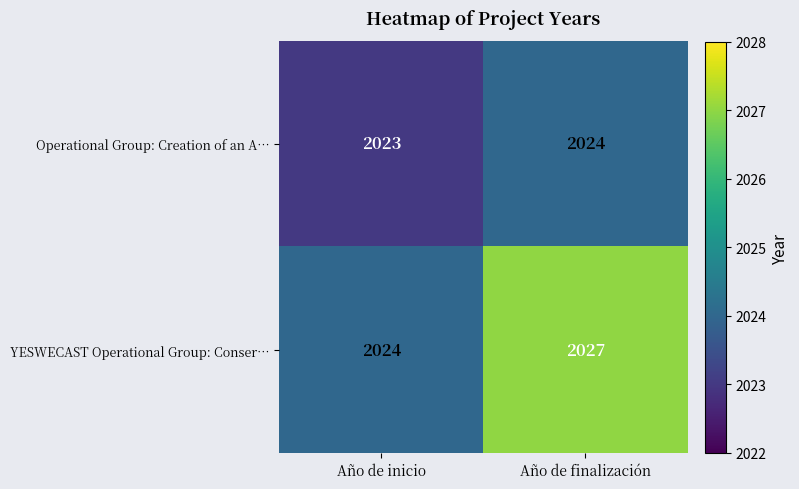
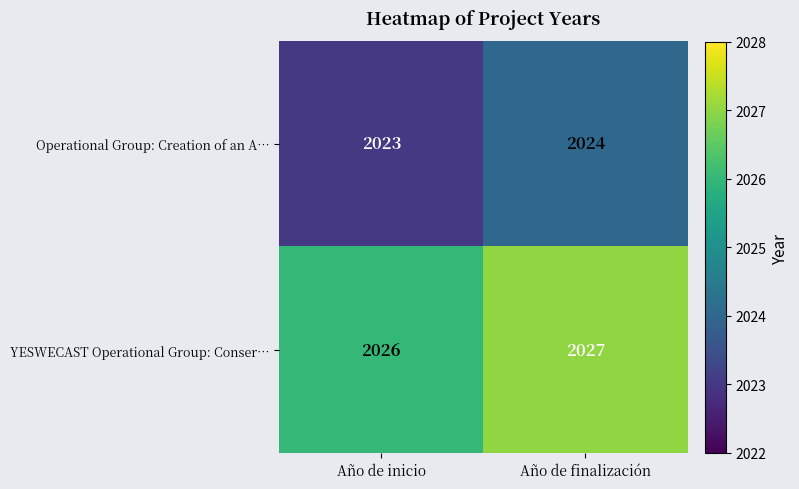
  {
    "Operational Group: Creation of an A…": {
      "Año de inicio": 2023,
      "Año de finalización": 2024
    },
    "YESWECAST Operational Group: Conser…": {
-     "Año de inicio": 2024,
+     "Año de inicio": 2026,
      "Año de finalización": 2027
    }
  }
